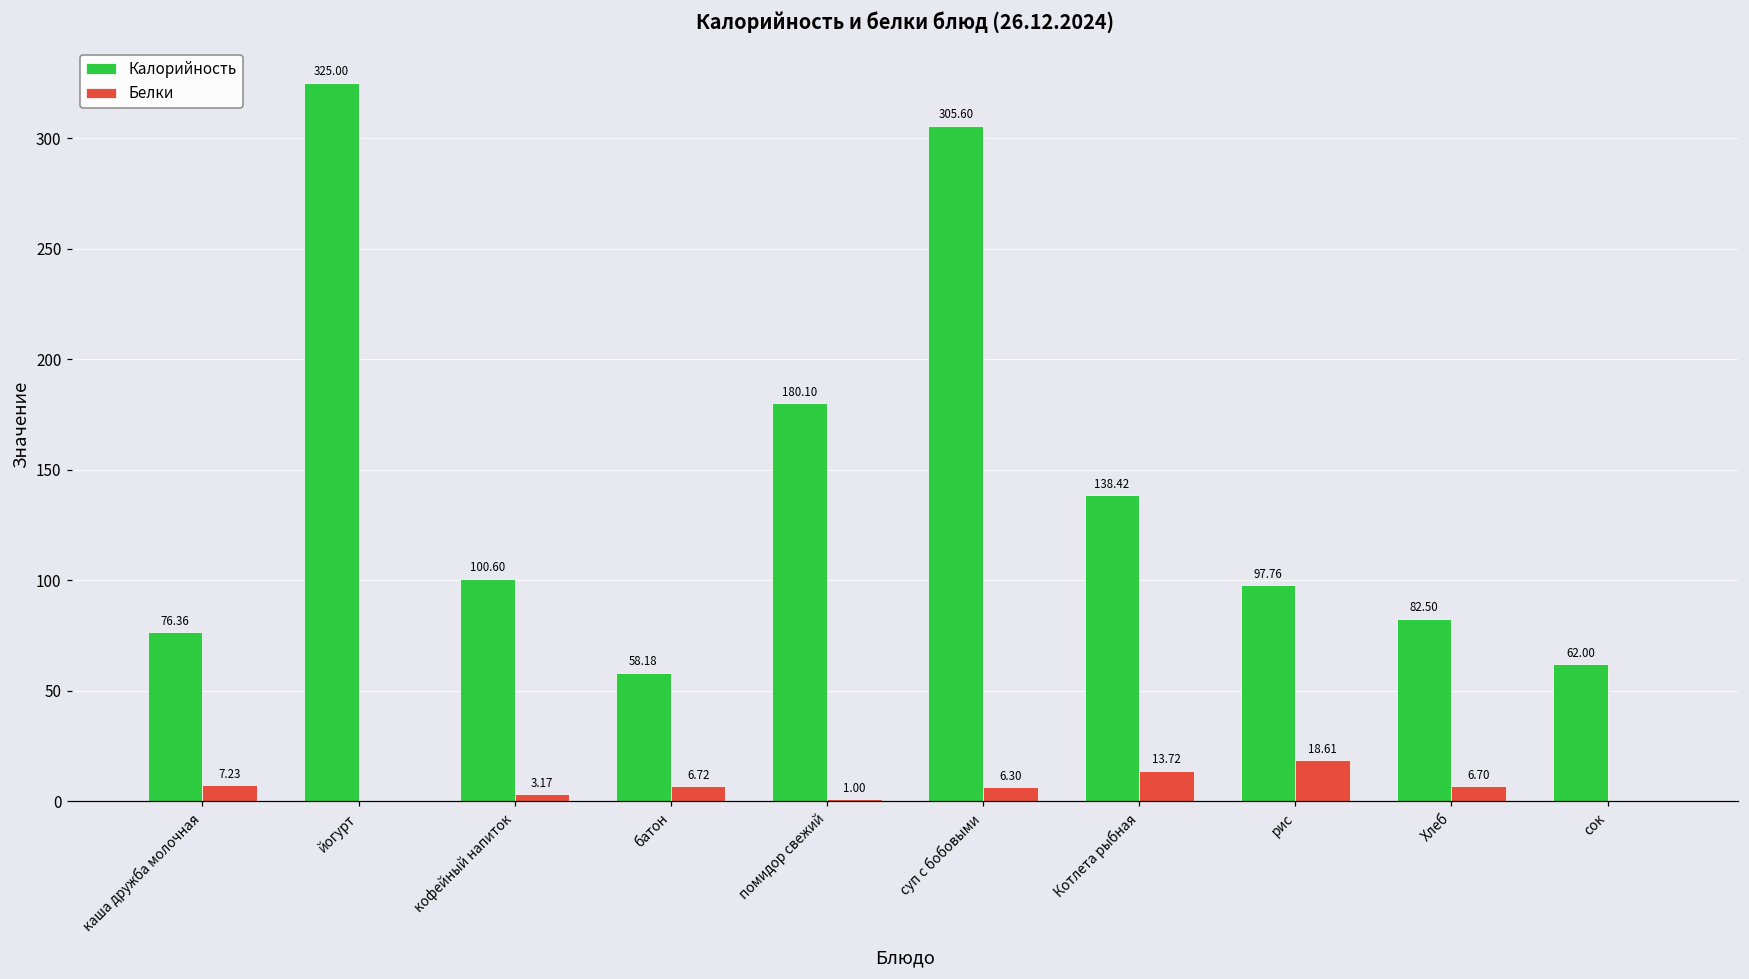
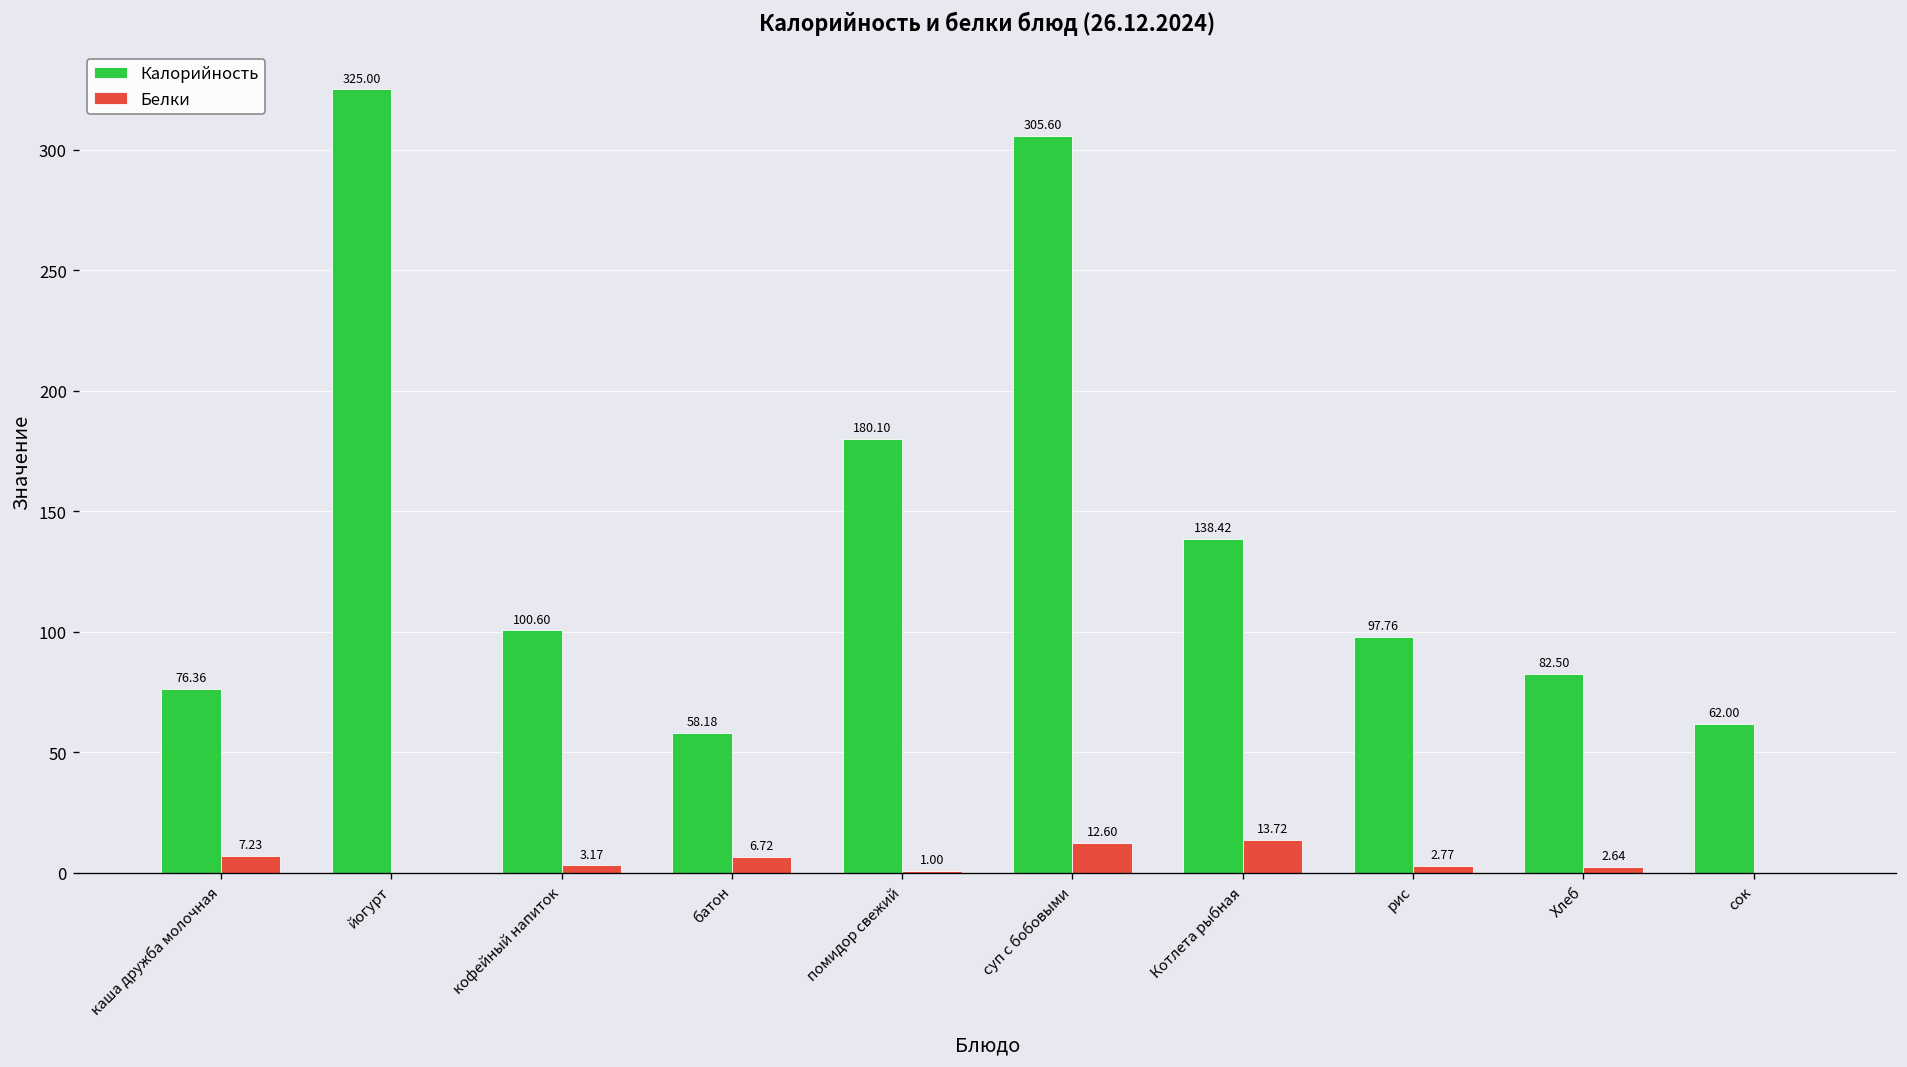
  {
    "Калорийность": {
      "каша дружба молочная": 76.36,
      "йогурт": 325.00,
      "кофейный напиток": 100.60,
      "батон": 58.18,
      "помидор свежий": 180.10,
      "суп с бобовыми": 305.60,
      "Котлета рыбная": 138.42,
      "рис": 97.76,
      "Хлеб": 82.50,
      "сок": 62.00
    },
    "Белки": {
      "каша дружба молочная": 7.23,
      "кофейный напиток": 3.17,
      "батон": 6.72,
      "помидор свежий": 1.00,
-     "суп с бобовыми": 6.30,
+     "суп с бобовыми": 12.60,
      "Котлета рыбная": 13.72,
-     "рис": 18.61,
-     "Хлеб": 6.70
+     "рис": 2.77,
+     "Хлеб": 2.64
    }
  }
